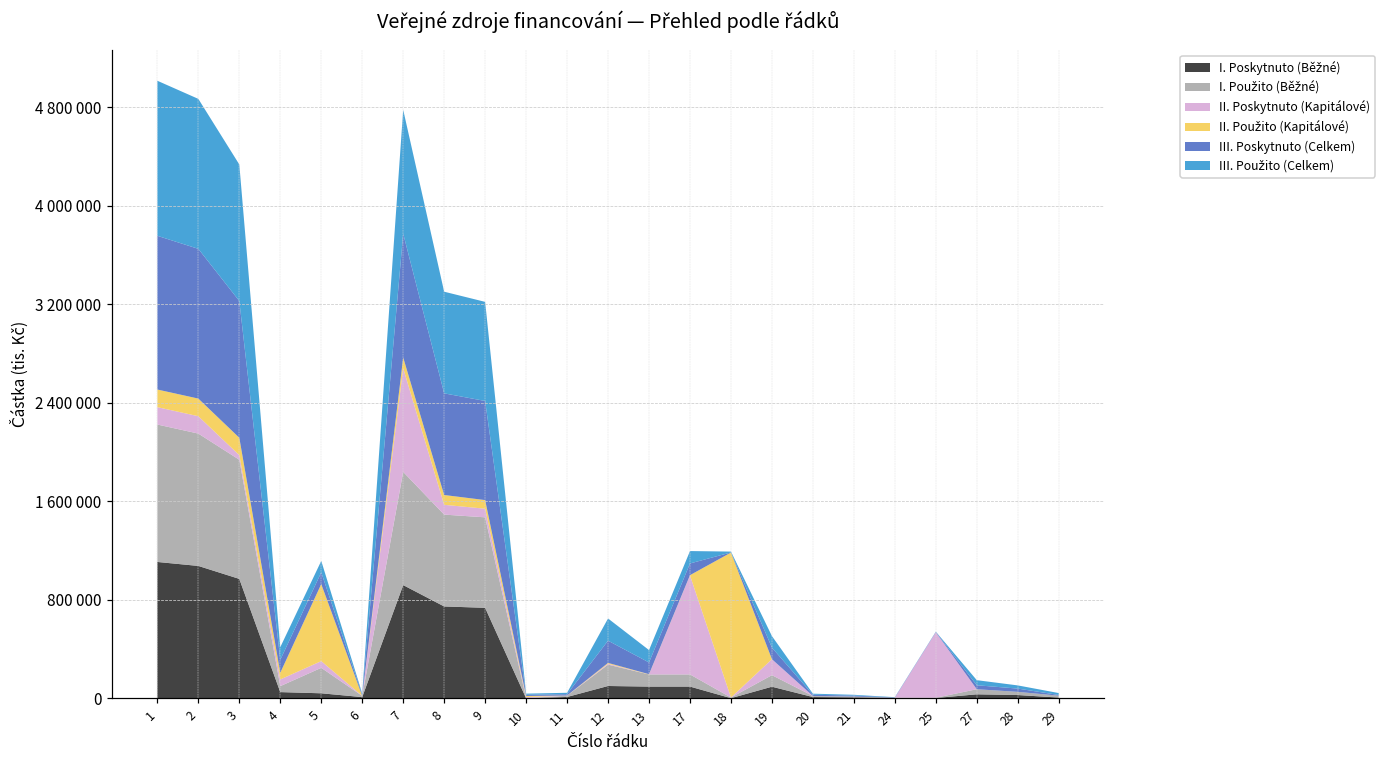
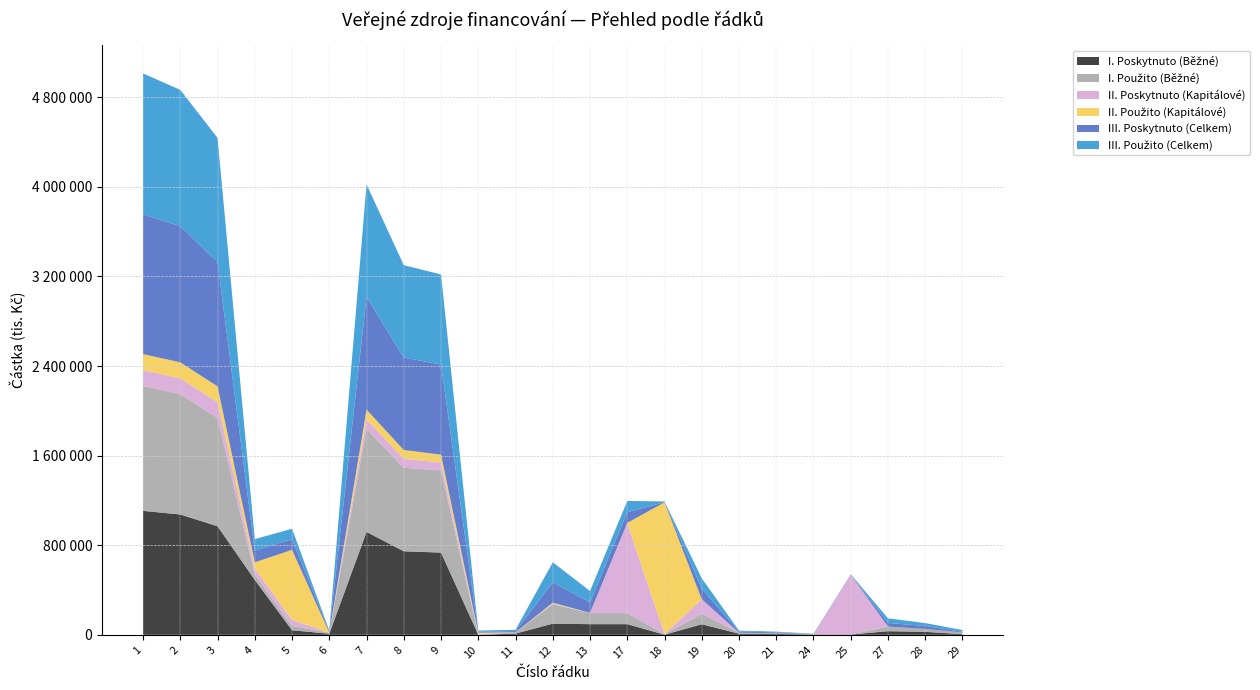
  {
    "I. Poskytnuto (Běžné)": {
      "1": 1110000,
      "2": 1070000,
      "3": 970000,
-     "4": 50000,
+     "4": 490000,
      "5": 40000,
      "7": 920000,
      "8": 750000,
      "9": 730000,
      "12": 100000,
      "13": 100000,
      "17": 100000,
      "19": 90000,
      "27": 30000,
      "28": 30000
    },
    "I. Použito (Běžné)": {
      "1": 1120000,
      "2": 1070000,
      "3": 970000,
      "4": 50000,
-     "5": 210000,
+     "5": 40000,
      "7": 920000,
      "8": 750000,
      "9": 730000,
      "17": 100000,
      "19": 90000
    },
    "II. Poskytnuto (Kapitálové)": {
      "1": 140000,
      "2": 140000,
-     "3": 40000,
+     "3": 140000,
      "4": 50000,
      "5": 50000,
-     "7": 840000,
+     "7": 90000,
      "8": 80000,
      "9": 70000
    },
    "II. Použito (Kapitálové)": {
      "1": 140000,
      "2": 140000,
      "3": 140000,
      "4": 50000,
      "5": 630000,
      "7": 90000,
      "8": 80000,
      "9": 70000
    }
  }
